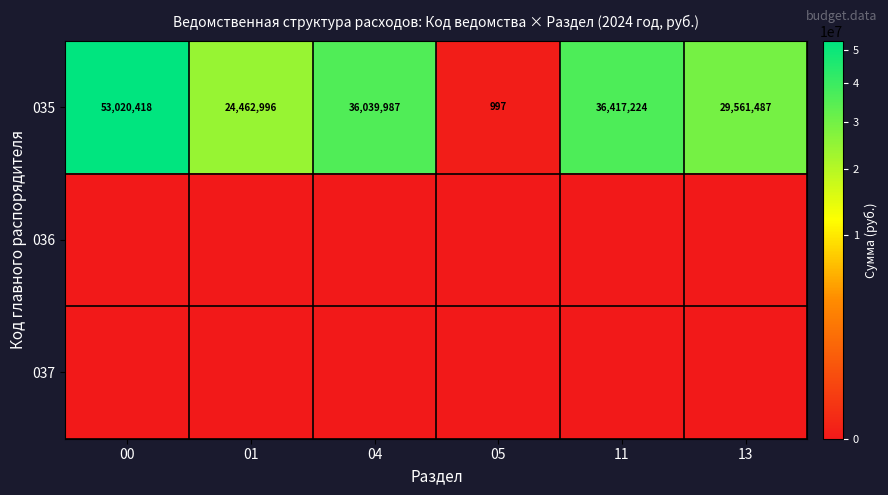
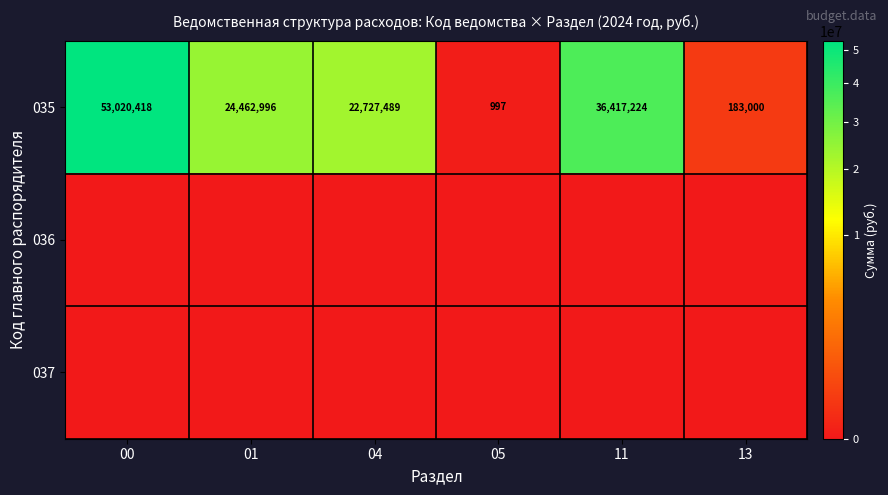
  {
    "035": {
      "00": "53,020,418",
      "01": "24,462,996",
-     "04": "36,039,987",
+     "04": "22,727,489",
      "05": "997",
      "11": "36,417,224",
-     "13": "29,561,487"
+     "13": "183,000"
    }
  }
